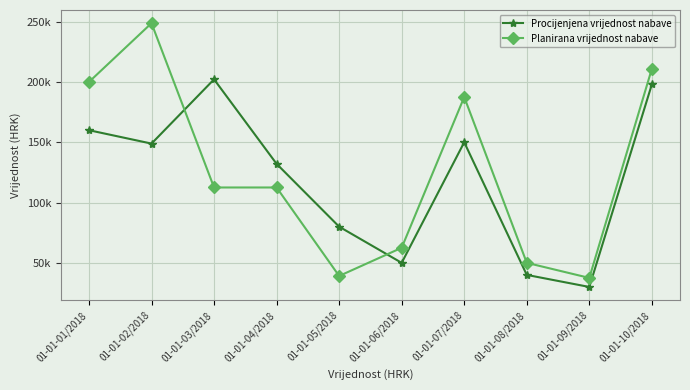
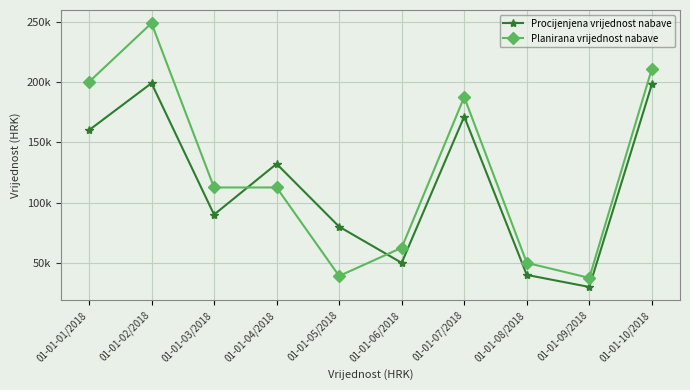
  {
    "Procijenjena vrijednost nabave": {
      "01-01-01/2018": 160000,
-     "01-01-02/2018": 149000,
-     "01-01-03/2018": 202000,
+     "01-01-02/2018": 199000,
+     "01-01-03/2018": 90000,
      "01-01-04/2018": 132000,
      "01-01-05/2018": 80000,
      "01-01-06/2018": 50000,
-     "01-01-07/2018": 150000,
+     "01-01-07/2018": 171000,
      "01-01-08/2018": 40000,
      "01-01-09/2018": 30000,
      "01-01-10/2018": 198000
    },
    "Planirana vrijednost nabave": {
      "01-01-01/2018": 200000,
      "01-01-02/2018": 249000,
      "01-01-03/2018": 113000,
      "01-01-04/2018": 113000,
      "01-01-05/2018": 39000,
      "01-01-06/2018": 63000,
      "01-01-07/2018": 188000,
      "01-01-08/2018": 50000,
      "01-01-09/2018": 38000,
      "01-01-10/2018": 211000
    }
  }
